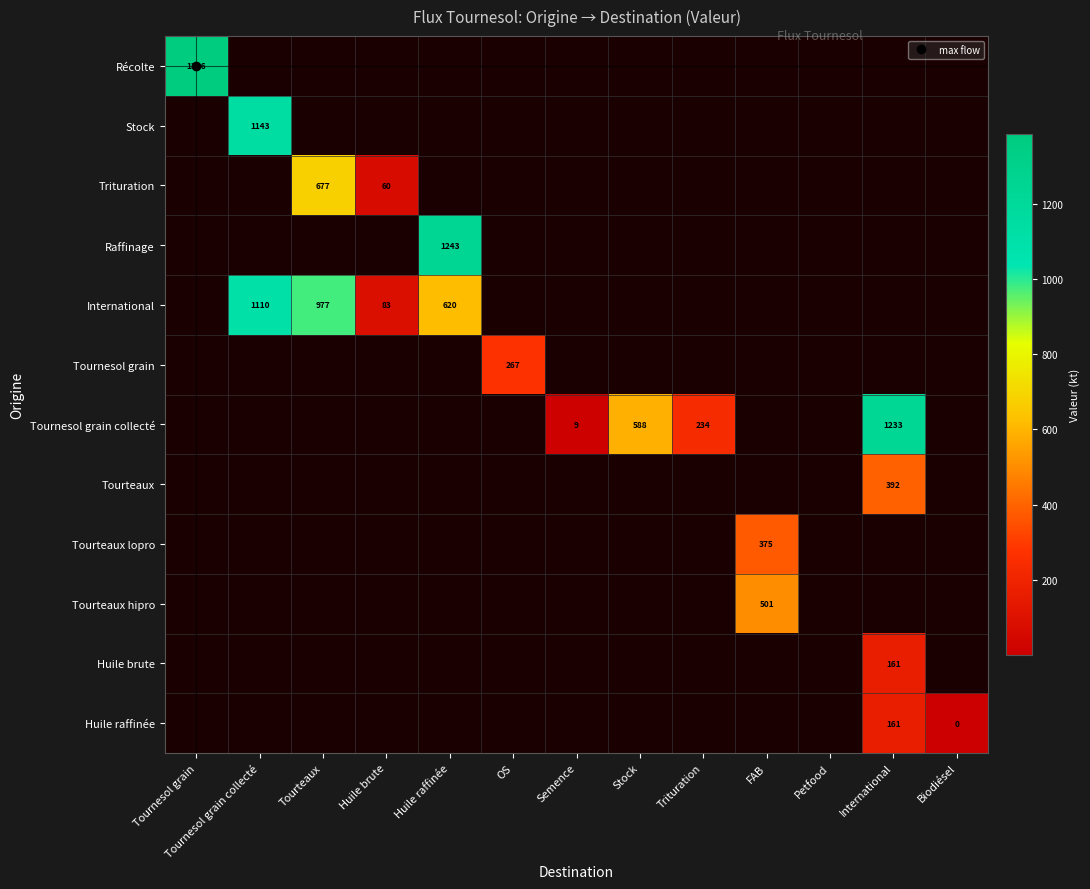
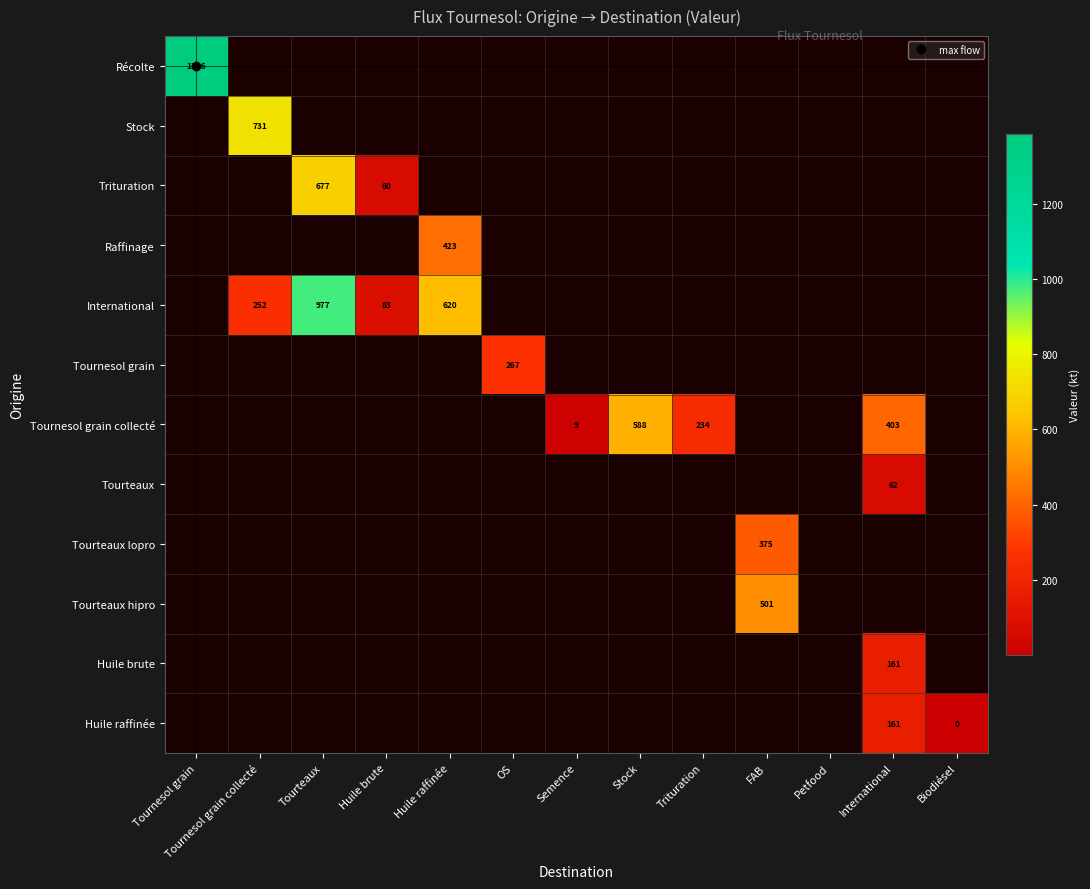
  {
    "Stock": {
-     "Tournesol grain collecté": 1143
+     "Tournesol grain collecté": 731
    },
    "Trituration": {
      "Tourteaux": 677,
      "Huile brute": 60
    },
    "Raffinage": {
-     "Huile raffinée": 1243
+     "Huile raffinée": 423
    },
    "International": {
-     "Tournesol grain collecté": 1110,
+     "Tournesol grain collecté": 252,
      "Tourteaux": 977,
      "Huile brute": 83,
      "Huile raffinée": 620
    },
    "Tournesol grain": {
      "OS": 267
    },
    "Tournesol grain collecté": {
      "Semence": 9,
      "Stock": 588,
      "Trituration": 234,
-     "International": 1233
+     "International": 403
    },
    "Tourteaux": {
-     "International": 392
+     "International": 62
    },
    "Tourteaux lopro": {
      "FAB": 375
    },
    "Tourteaux hipro": {
      "FAB": 501
    },
    "Huile brute": {
      "International": 161
    },
    "Huile raffinée": {
      "International": 161,
      "Biodiésel": 0
    }
  }
